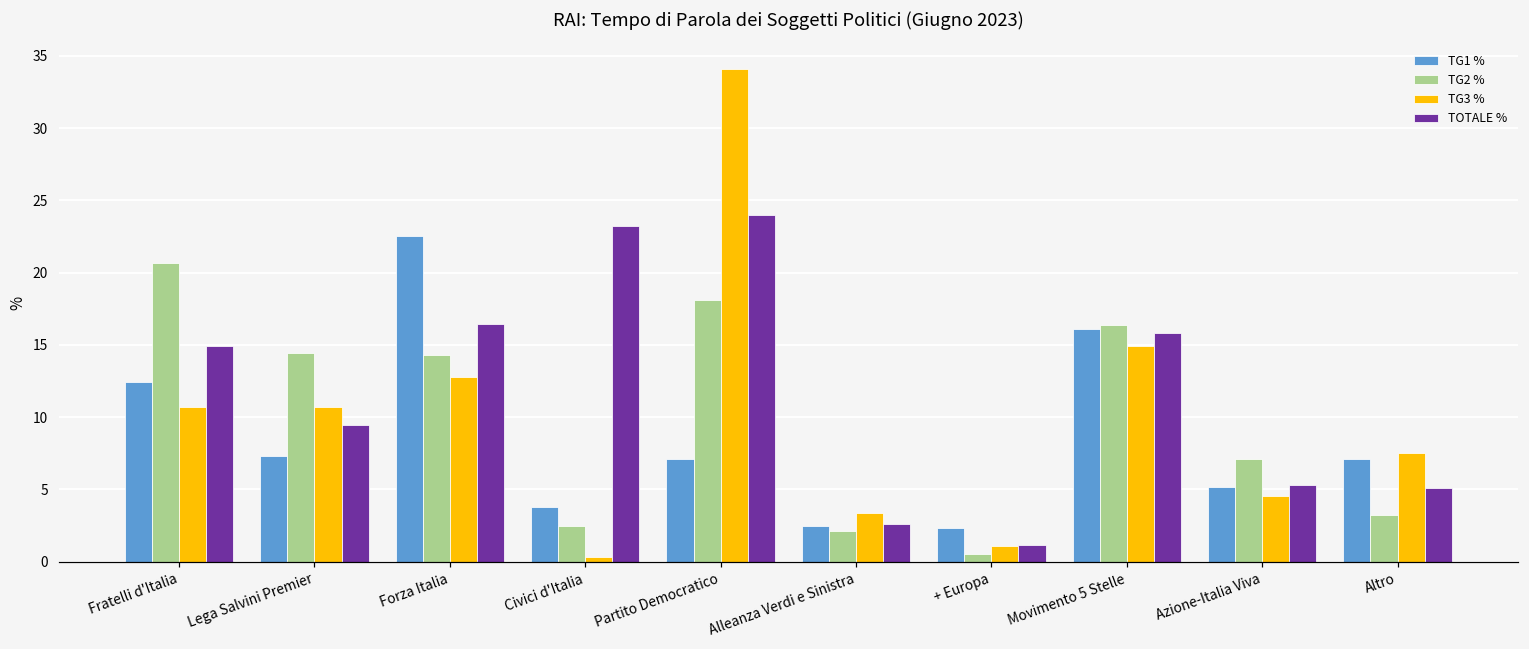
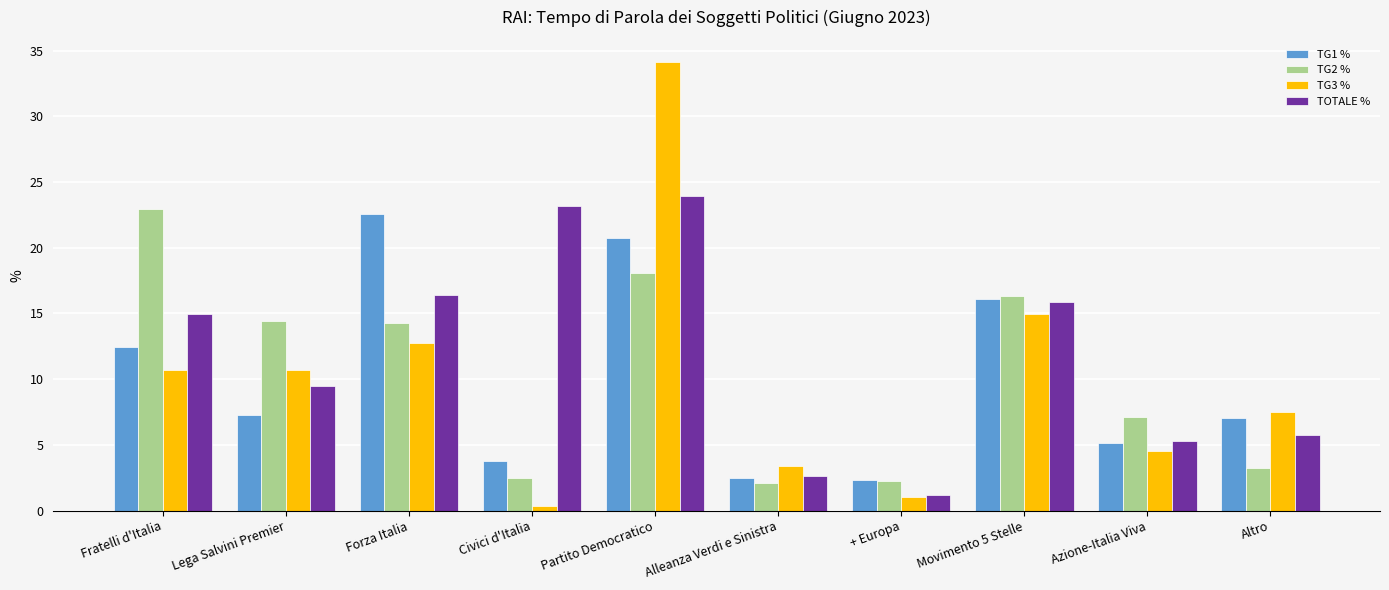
  {
    "TG1 %": {
      "Fratelli d'Italia": 12.5,
      "Lega Salvini Premier": 7.3,
      "Forza Italia": 22.5,
      "Civici d'Italia": 3.8,
-     "Partito Democratico": 7.1,
+     "Partito Democratico": 20.8,
      "Alleanza Verdi e Sinistra": 2.5,
      "+ Europa": 2.3,
      "Movimento 5 Stelle": 16.1,
      "Azione-Italia Viva": 5.2,
      "Altro": 7.1
    },
    "TG2 %": {
-     "Fratelli d'Italia": 20.7,
+     "Fratelli d'Italia": 22.9,
      "Lega Salvini Premier": 14.4,
      "Forza Italia": 14.3,
      "Civici d'Italia": 2.4,
      "Partito Democratico": 18.1,
      "Alleanza Verdi e Sinistra": 2.1,
-     "+ Europa": 0.5,
+     "+ Europa": 2.3,
      "Movimento 5 Stelle": 16.4,
      "Azione-Italia Viva": 7.1,
      "Altro": 3.2
    },
    "TG3 %": {
      "Fratelli d'Italia": 10.7,
      "Lega Salvini Premier": 10.7,
      "Forza Italia": 12.7,
      "Civici d'Italia": 0.3,
      "Partito Democratico": 34.1,
      "Alleanza Verdi e Sinistra": 3.4,
      "+ Europa": 1.1,
      "Movimento 5 Stelle": 15.0,
      "Azione-Italia Viva": 4.5,
      "Altro": 7.5
    },
    "TOTALE %": {
      "Fratelli d'Italia": 14.9,
      "Lega Salvini Premier": 9.5,
      "Forza Italia": 16.4,
      "Civici d'Italia": 23.2,
      "Partito Democratico": 24.0,
      "Alleanza Verdi e Sinistra": 2.6,
      "+ Europa": 1.2,
      "Movimento 5 Stelle": 15.8,
      "Azione-Italia Viva": 5.3,
-     "Altro": 5.1
+     "Altro": 5.8
    }
  }
